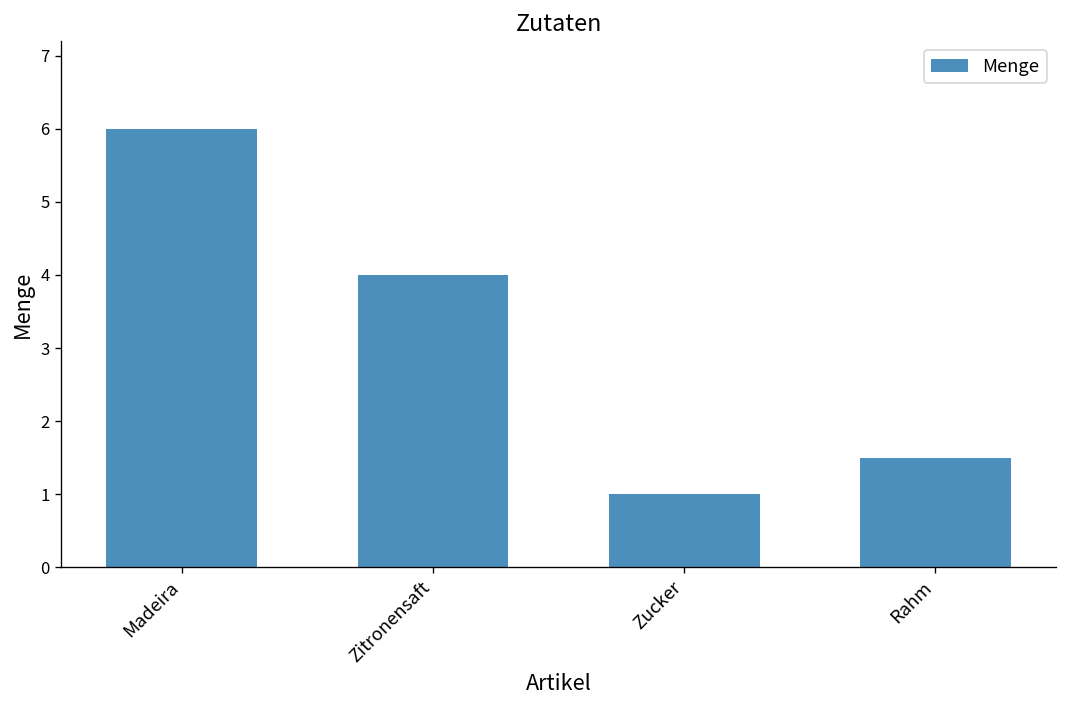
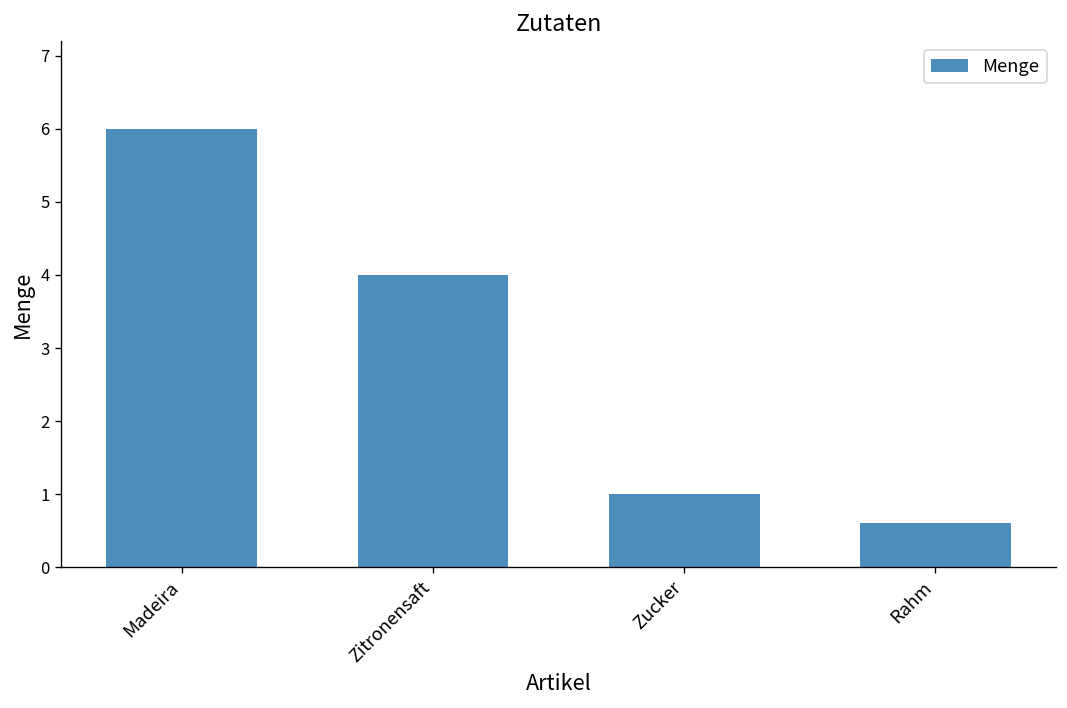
  {
    "Madeira": 6.0,
    "Zitronensaft": 4.0,
    "Zucker": 1.0,
-   "Rahm": 1.5
+   "Rahm": 0.6
  }
